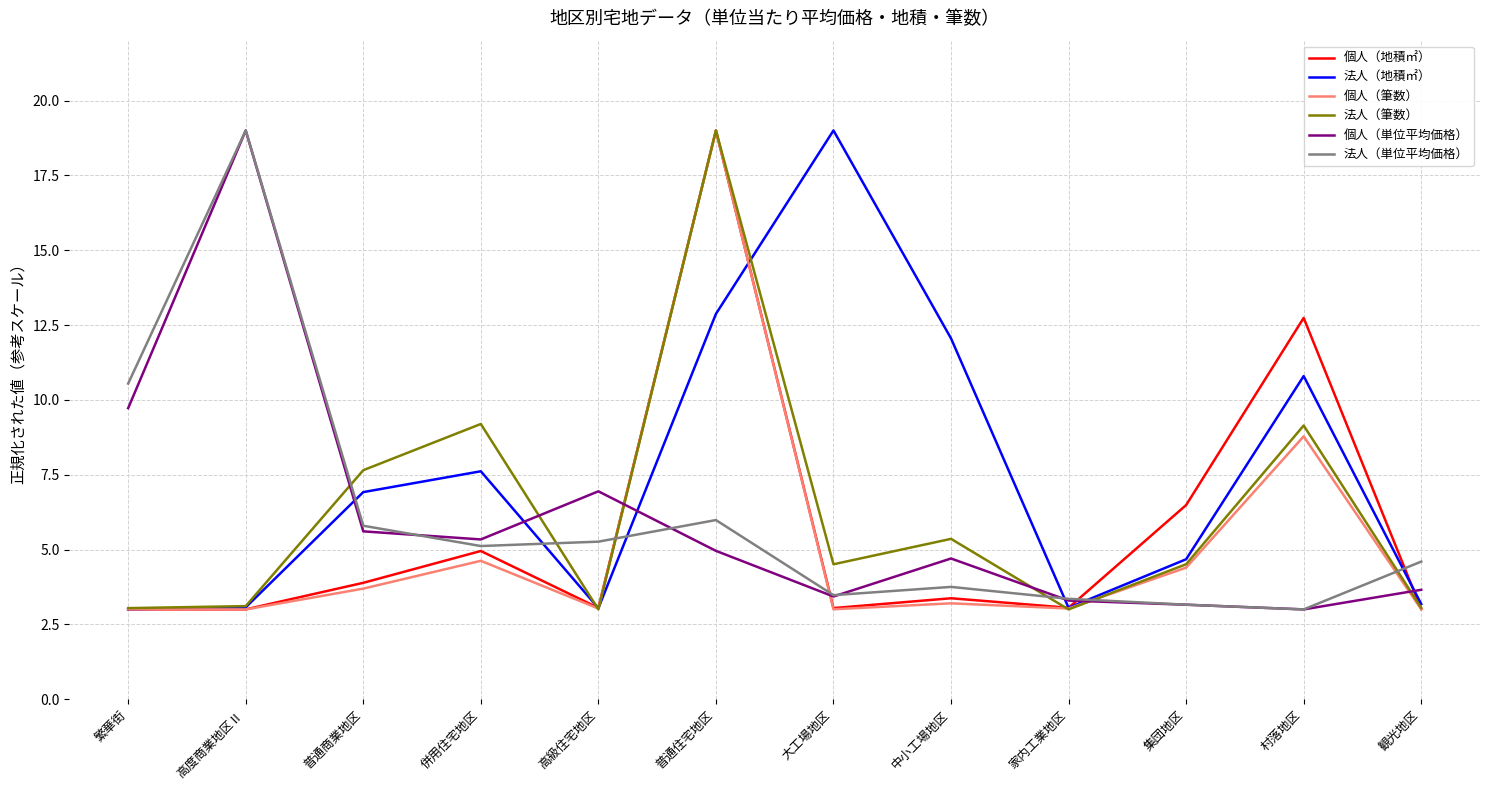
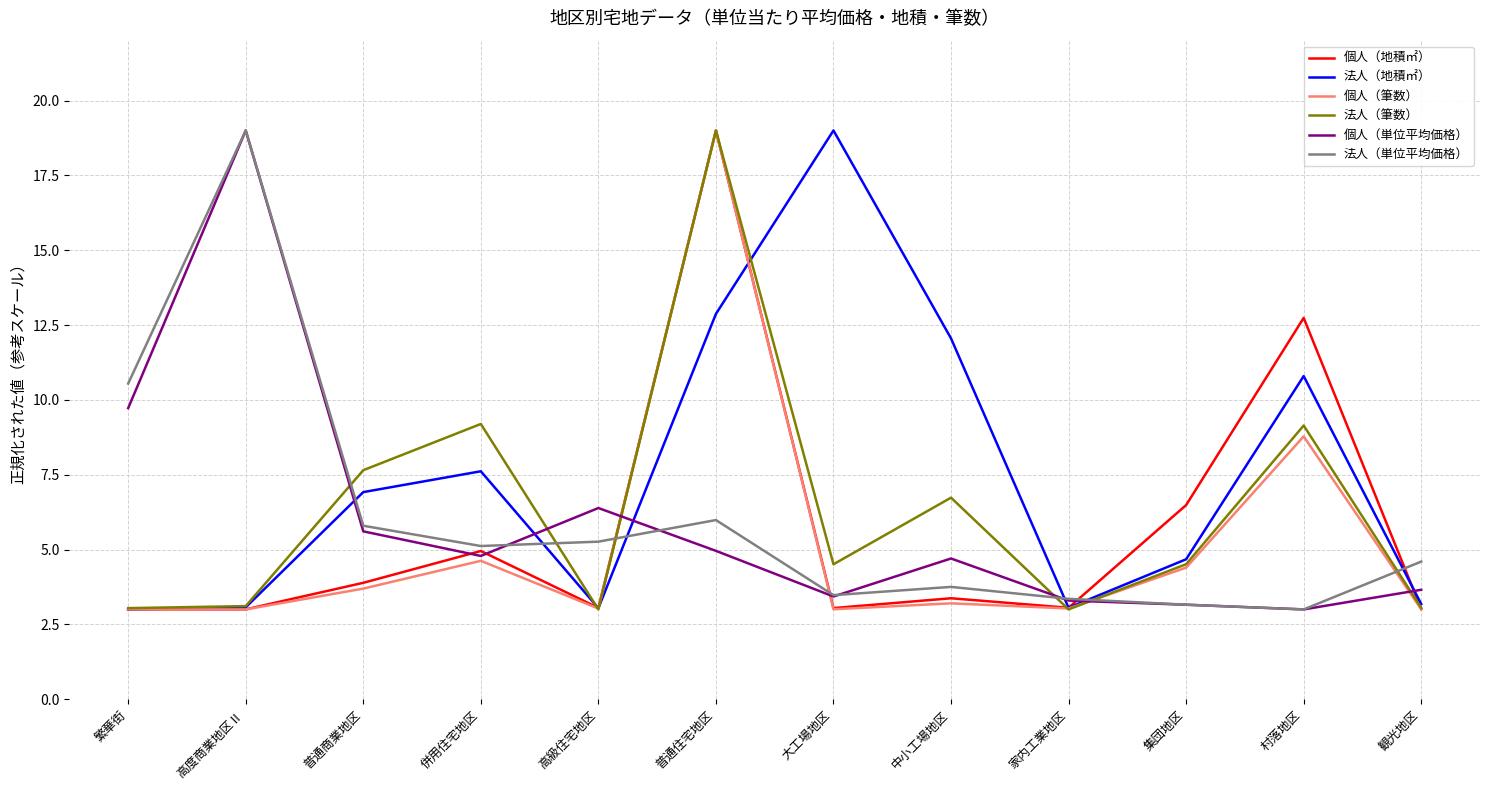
  {
    "個人（地積㎡）": {
      "普通商業地区": 3.9,
      "併用住宅地区": 5.0,
      "中小工場地区": 3.4,
      "集団地区": 6.5,
      "村落地区": 12.7
    },
    "法人（地積㎡）": {
      "普通商業地区": 6.9,
      "併用住宅地区": 7.6,
      "普通住宅地区": 12.9,
      "大工場地区": 19.0,
      "中小工場地区": 12.1,
      "集団地区": 4.7,
      "村落地区": 10.8,
      "観光地区": 3.2
    },
    "個人（筆数）": {
      "普通商業地区": 3.7,
      "併用住宅地区": 4.6,
      "中小工場地区": 3.2,
      "集団地区": 4.4,
      "村落地区": 8.8
    },
    "法人（筆数）": {
      "普通商業地区": 7.7,
      "併用住宅地区": 9.2,
      "大工場地区": 4.5,
-     "中小工場地区": 5.4,
+     "中小工場地区": 6.7,
      "集団地区": 4.5,
      "村落地区": 9.1
    },
    "個人（単位平均価格）": {
      "繁華街": 9.7,
      "普通商業地区": 5.6,
-     "併用住宅地区": 5.3,
-     "高級住宅地区": 6.9,
+     "併用住宅地区": 4.8,
+     "高級住宅地区": 6.4,
      "普通住宅地区": 5.0,
      "中小工場地区": 4.7,
      "観光地区": 3.7
    },
    "法人（単位平均価格）": {
      "繁華街": 10.5,
      "普通商業地区": 5.8,
      "併用住宅地区": 5.1,
      "高級住宅地区": 5.3,
      "普通住宅地区": 6.0,
      "中小工場地区": 3.8,
      "観光地区": 4.6
    }
  }
